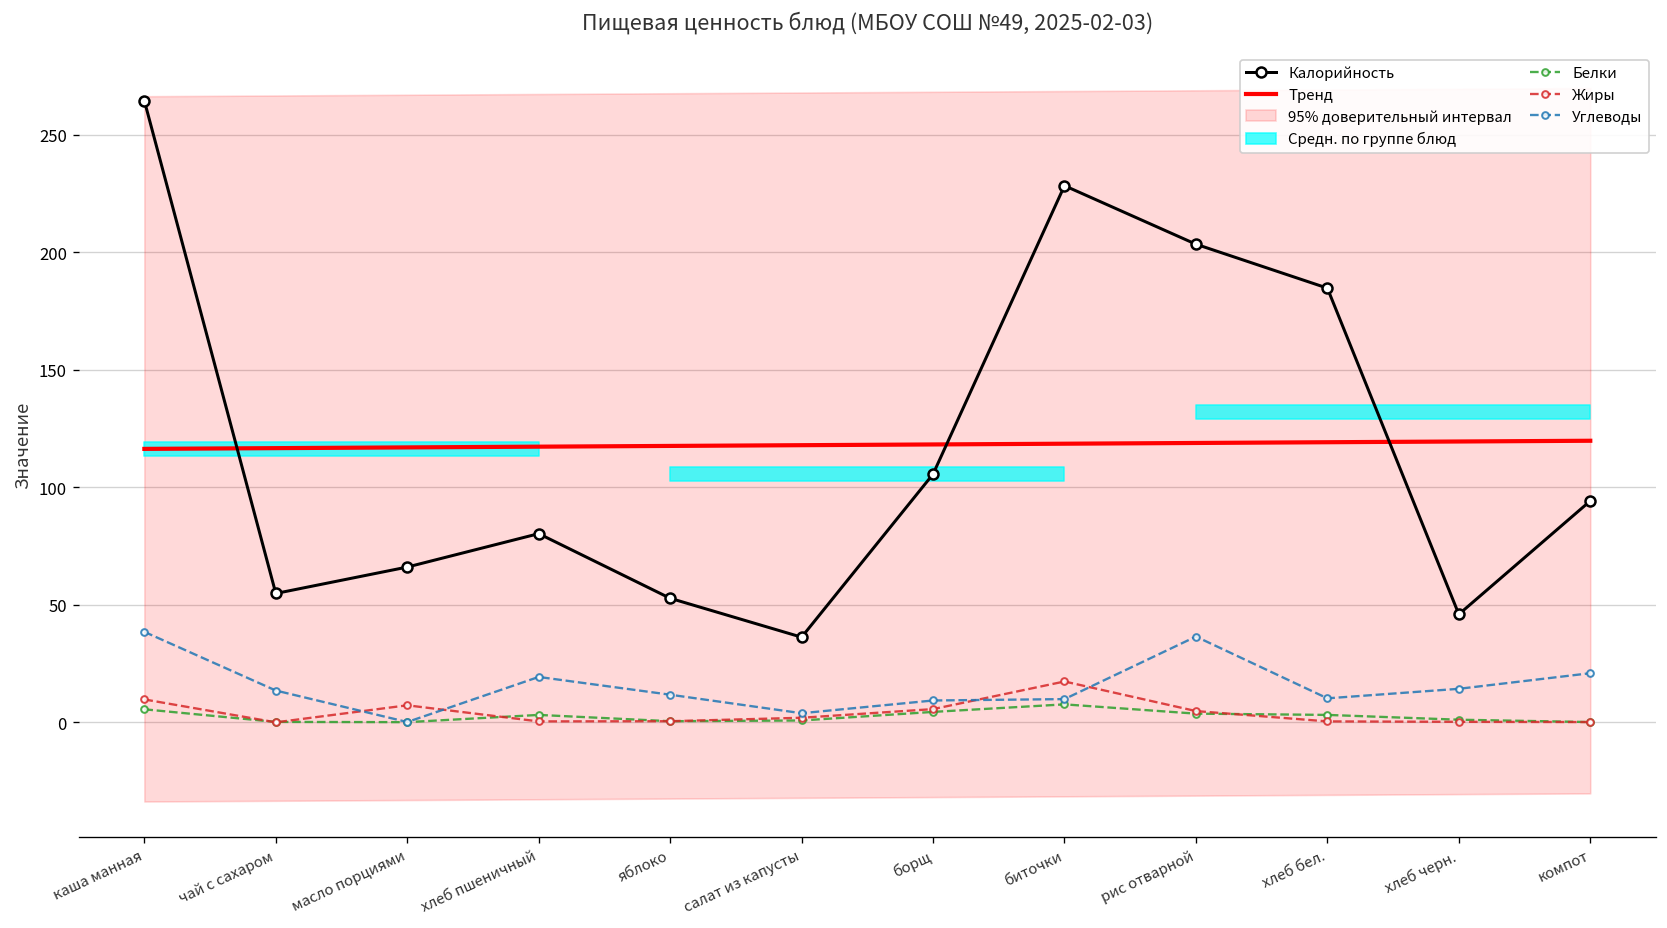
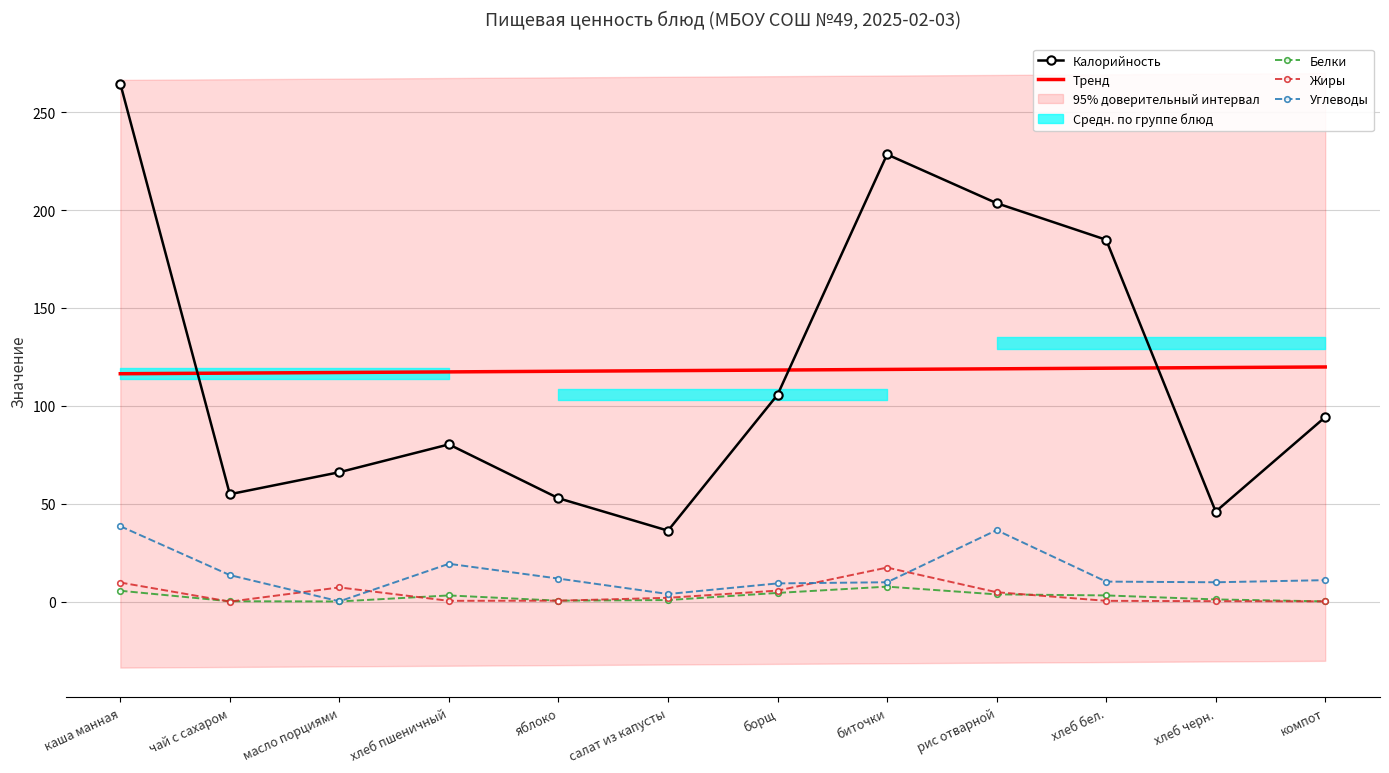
  {
    "Калорийность": {
      "каша манная": 265,
      "чай с сахаром": 55,
      "масло порциями": 66,
      "хлеб пшеничный": 80,
      "яблоко": 53,
      "салат из капусты": 36,
      "борщ": 106,
      "биточки": 228,
      "рис отварной": 204,
      "хлеб бел.": 185,
      "хлеб черн.": 46,
      "компот": 94
    },
    "Белки": {
      "каша манная": 6,
      "хлеб пшеничный": 3,
      "биточки": 8,
      "хлеб бел.": 3
    },
    "Жиры": {
      "каша манная": 10,
      "масло порциями": 7,
      "хлеб пшеничный": 0,
      "биточки": 17,
      "хлеб бел.": 0
    },
    "Углеводы": {
      "каша манная": 39,
      "чай с сахаром": 14,
      "хлеб пшеничный": 19,
      "яблоко": 12,
      "салат из капусты": 4,
      "борщ": 9,
      "биточки": 10,
      "рис отварной": 37,
      "хлеб бел.": 10,
-     "хлеб черн.": 14,
-     "компот": 21
+     "хлеб черн.": 10,
+     "компот": 11
    }
  }
